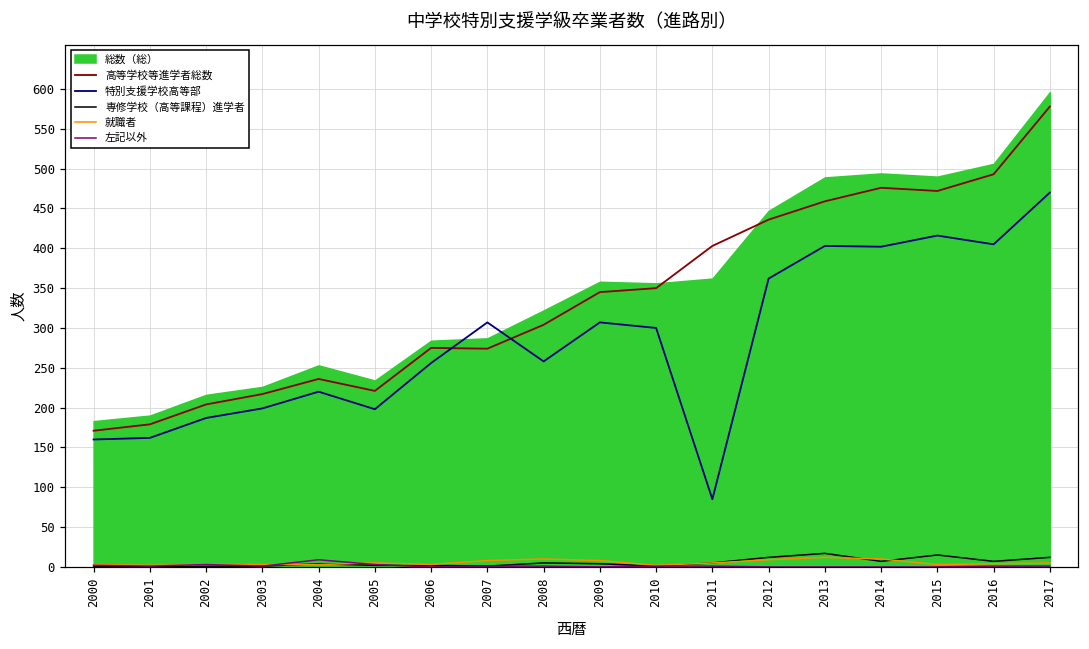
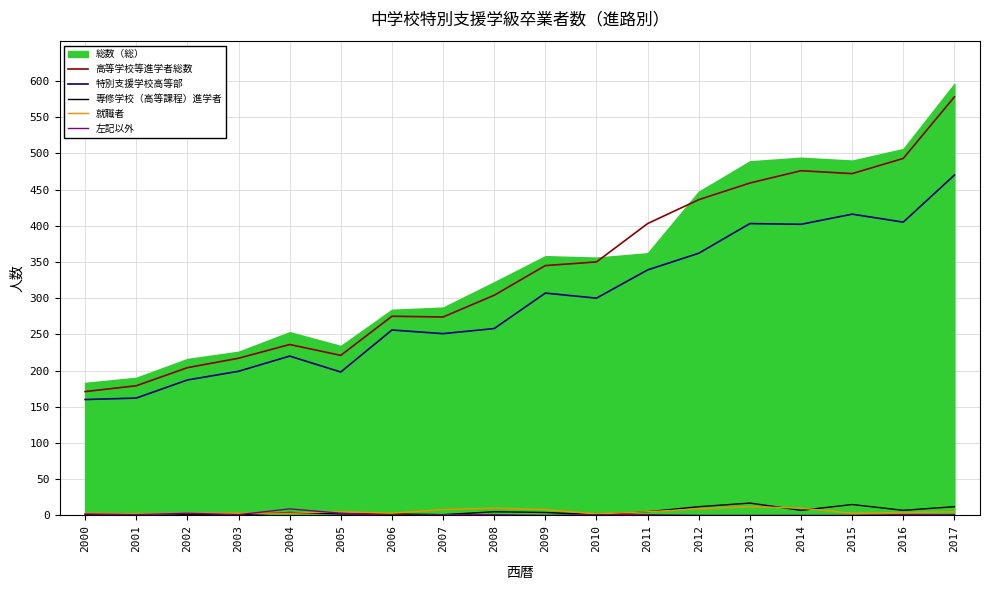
  {
    "高等学校等進学者総数": {
      "2000": 170,
      "2001": 180,
      "2002": 200,
      "2003": 220,
      "2004": 240,
      "2005": 220,
      "2006": 280,
      "2007": 270,
      "2008": 300,
      "2009": 350,
      "2010": 350,
      "2011": 400,
      "2012": 440,
      "2013": 460,
      "2014": 480,
      "2015": 470,
      "2016": 490,
      "2017": 580
    },
    "総数（総）": {
      "2000": 180,
      "2001": 190,
      "2002": 220,
      "2003": 230,
      "2004": 250,
      "2005": 230,
      "2006": 280,
      "2007": 290,
      "2008": 320,
      "2009": 360,
      "2010": 360,
      "2011": 360,
      "2012": 450,
      "2013": 490,
      "2014": 490,
      "2015": 490,
      "2016": 510,
      "2017": 600
    },
    "特別支援学校高等部": {
      "2000": 160,
      "2001": 160,
      "2002": 190,
      "2003": 200,
      "2004": 220,
      "2005": 200,
      "2006": 260,
-     "2007": 310,
+     "2007": 250,
      "2008": 260,
      "2009": 310,
      "2010": 300,
-     "2011": 90,
+     "2011": 340,
      "2012": 360,
      "2013": 400,
      "2014": 400,
      "2015": 420,
      "2016": 410,
      "2017": 470
    },
    "専修学校（高等課程）進学者": {
      "2008": 10,
      "2009": 0,
      "2013": 20,
      "2015": 20,
      "2017": 10
    },
    "就職者": {
      "2007": 10,
      "2008": 10,
      "2009": 10,
      "2013": 10,
      "2017": 10
    },
    "左記以外": {
      "2004": 10,
      "2008": 0,
      "2009": 0,
      "2011": 0,
      "2012": 0,
      "2013": 0,
      "2014": 0,
      "2017": 0
    }
  }
